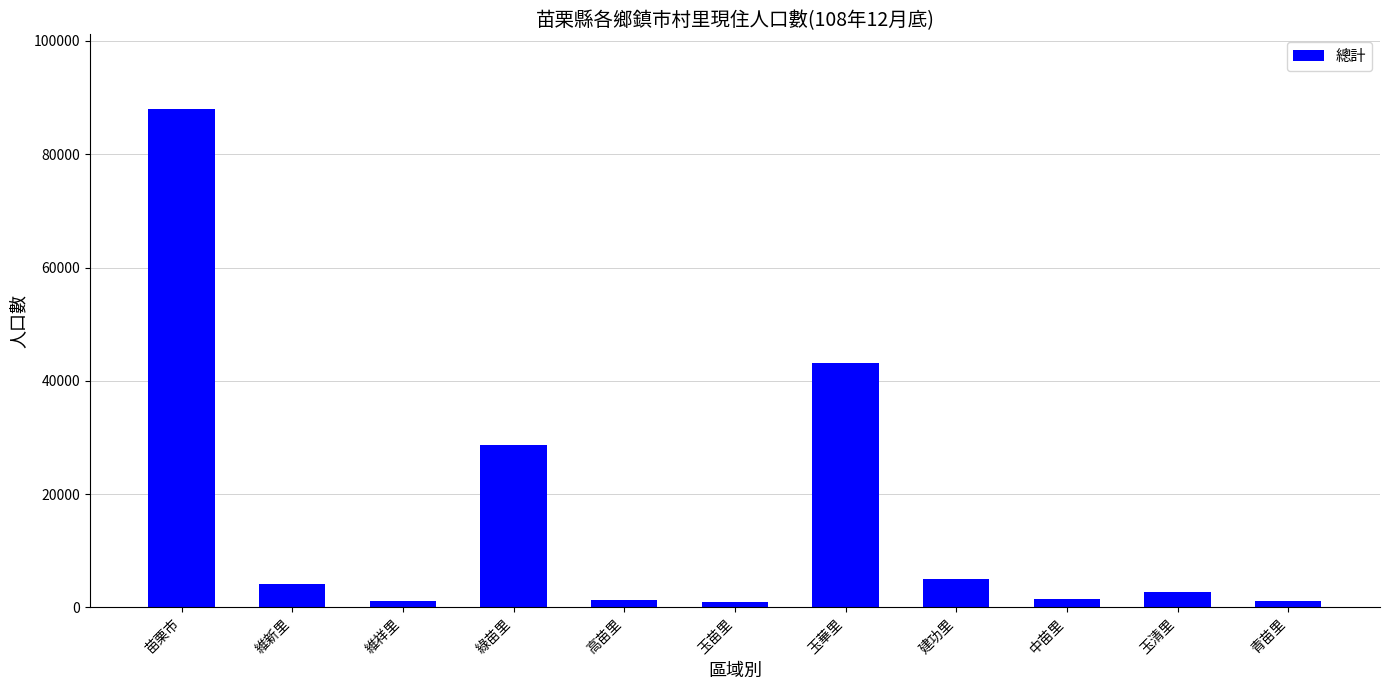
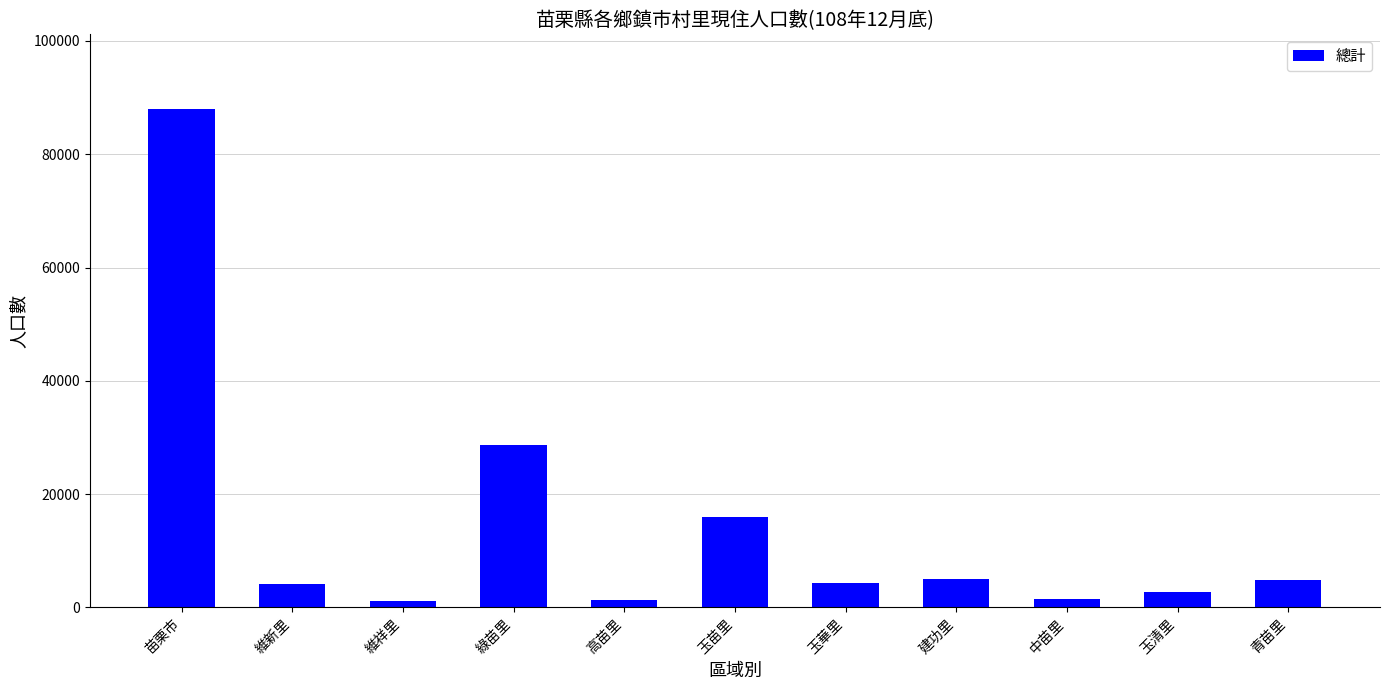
  {
    "苗栗市": 88000,
    "維新里": 4000,
    "維祥里": 1000,
    "綠苗里": 29000,
    "高苗里": 1000,
-   "玉苗里": 1000,
-   "玉華里": 43000,
+   "玉苗里": 16000,
+   "玉華里": 4000,
    "建功里": 5000,
    "中苗里": 1000,
    "玉清里": 3000,
-   "青苗里": 1000
+   "青苗里": 5000
  }
